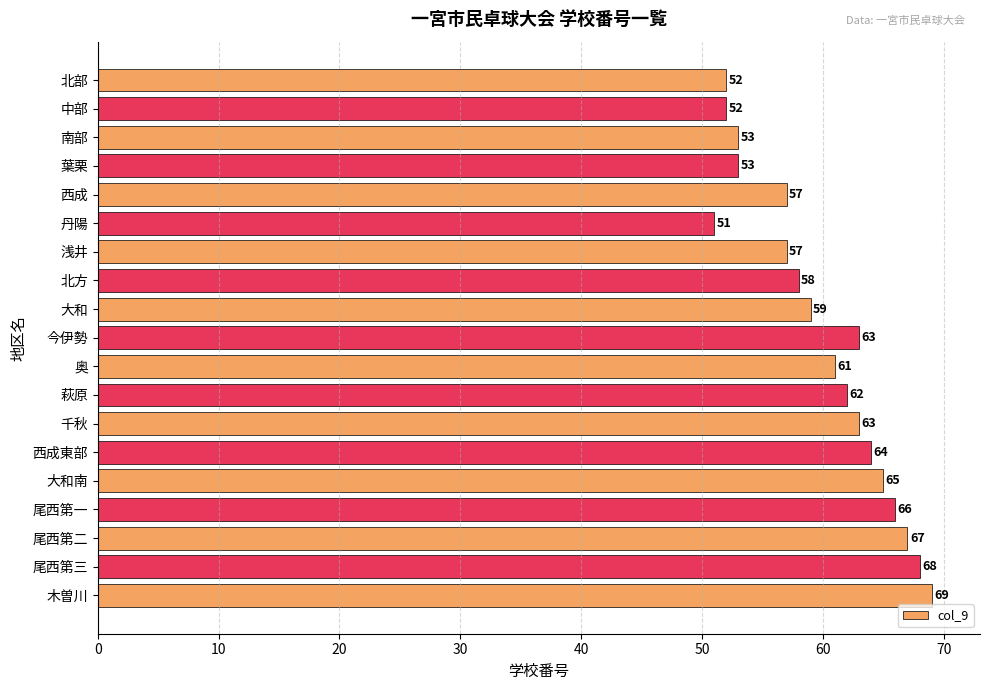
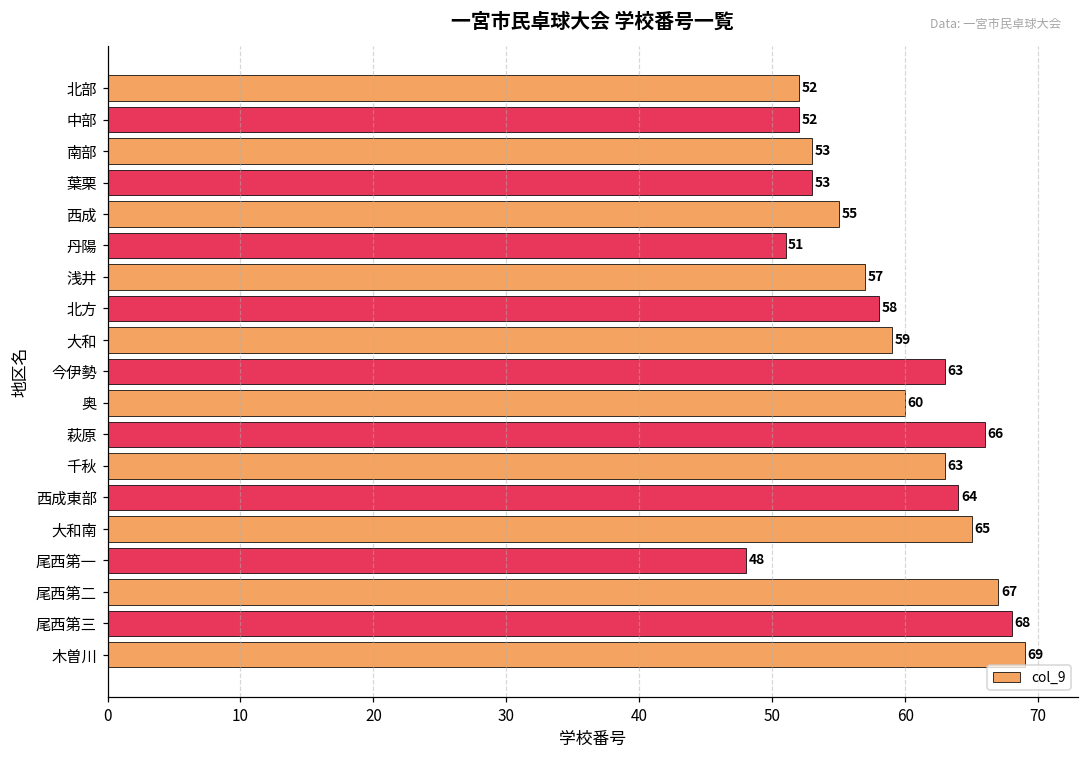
  {
    "北部": 52,
    "中部": 52,
    "南部": 53,
    "葉栗": 53,
-   "西成": 57,
+   "西成": 55,
    "丹陽": 51,
    "浅井": 57,
    "北方": 58,
    "大和": 59,
    "今伊勢": 63,
-   "奥": 61,
-   "萩原": 62,
+   "奥": 60,
+   "萩原": 66,
    "千秋": 63,
    "西成東部": 64,
    "大和南": 65,
-   "尾西第一": 66,
+   "尾西第一": 48,
    "尾西第二": 67,
    "尾西第三": 68,
    "木曽川": 69
  }
